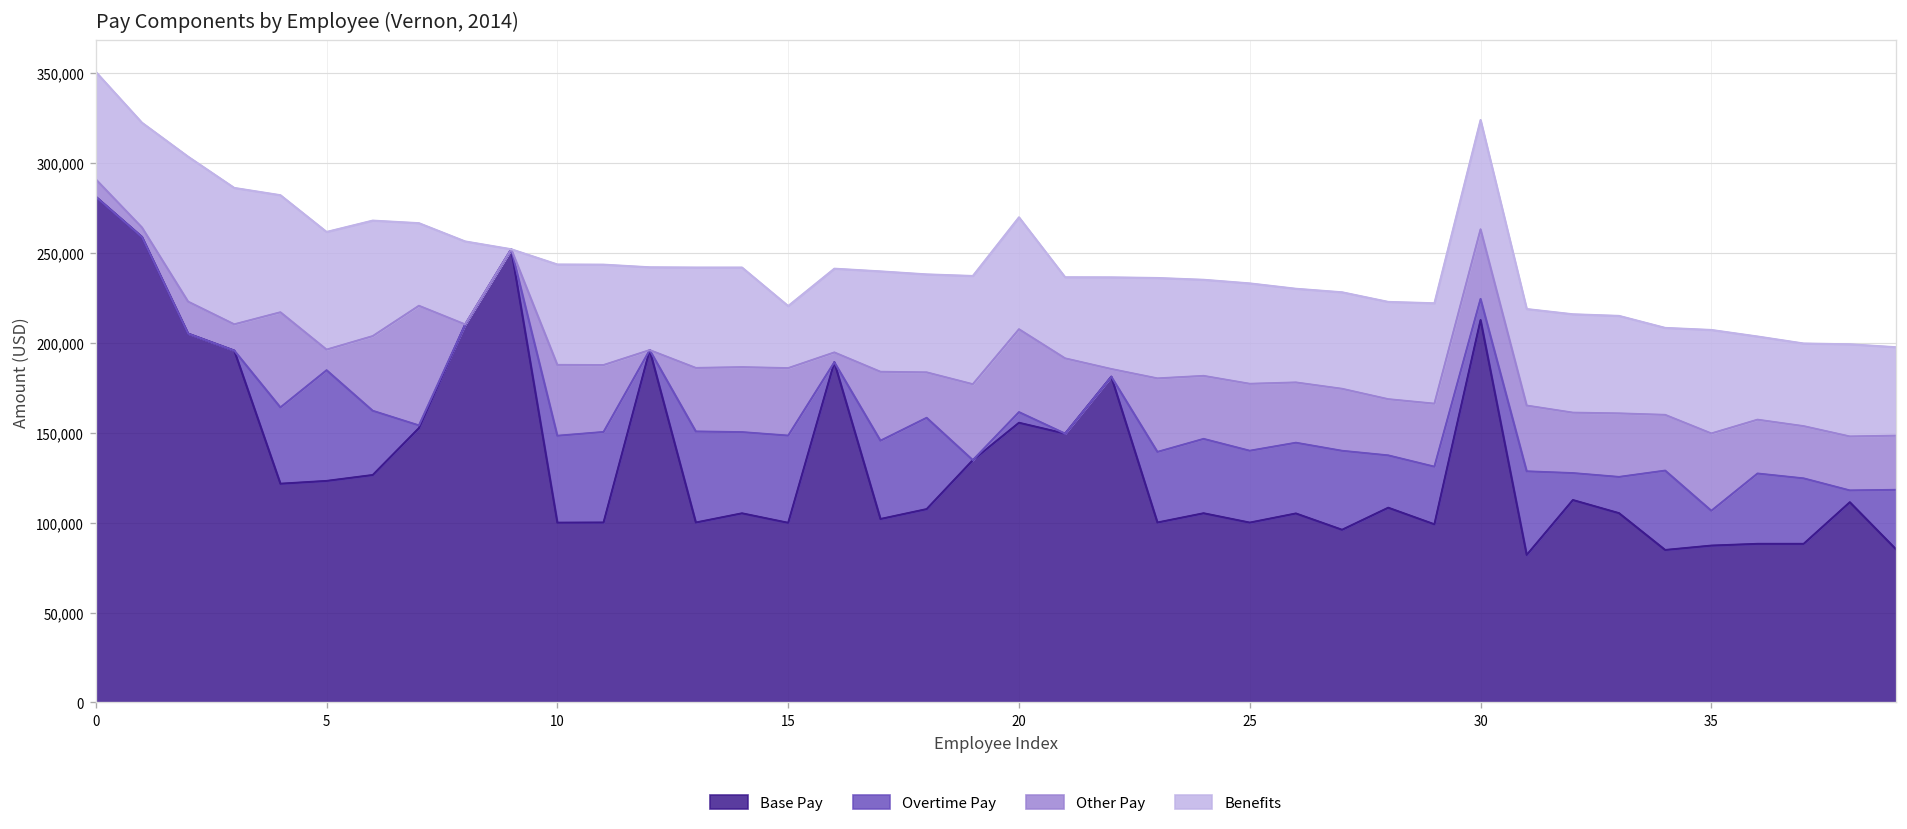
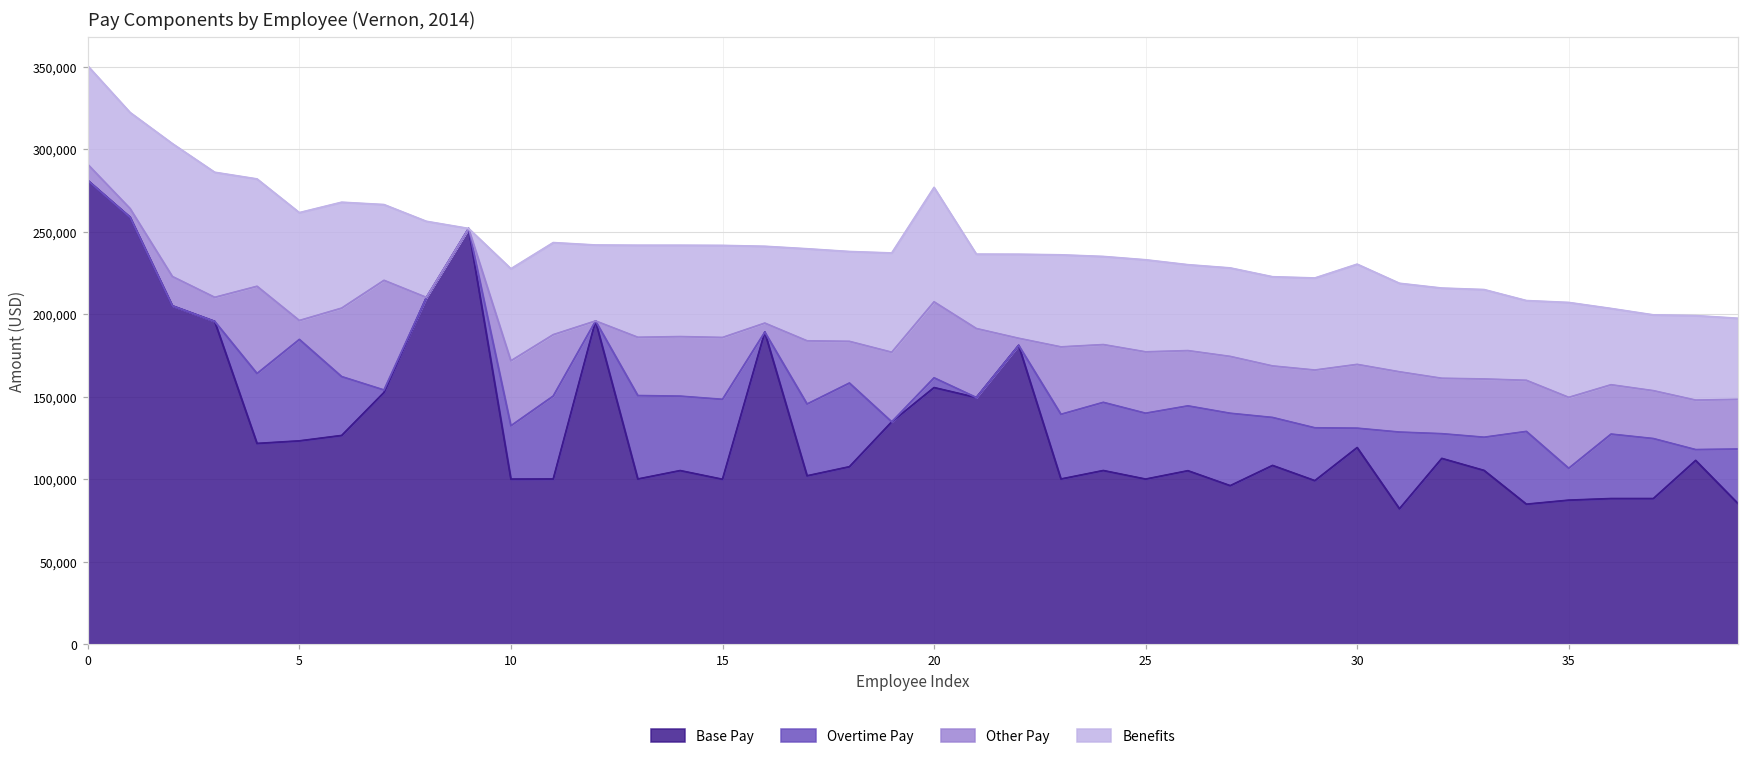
  {
    "Base Pay": {
      "5": "123,000",
      "10": "100,000",
      "15": "100,000",
      "20": "156,000",
      "25": "100,000",
-     "30": "213,000",
+     "30": "119,000",
      "35": "87,000"
    },
    "Overtime Pay": {
      "5": "62,000",
-     "10": "48,000",
+     "10": "32,000",
      "15": "48,000",
      "20": "6,000",
      "25": "40,000",
      "30": "12,000",
      "35": "19,000"
    },
    "Other Pay": {
      "0": "10,000",
      "5": "11,000",
      "10": "39,000",
      "15": "38,000",
      "20": "46,000",
      "25": "37,000",
      "30": "39,000",
      "35": "43,000"
    },
    "Benefits": {
      "0": "60,000",
      "5": "65,000",
      "10": "56,000",
-     "15": "35,000",
-     "20": "62,000",
+     "15": "56,000",
+     "20": "69,000",
      "25": "56,000",
      "30": "61,000",
      "35": "58,000"
    }
  }
